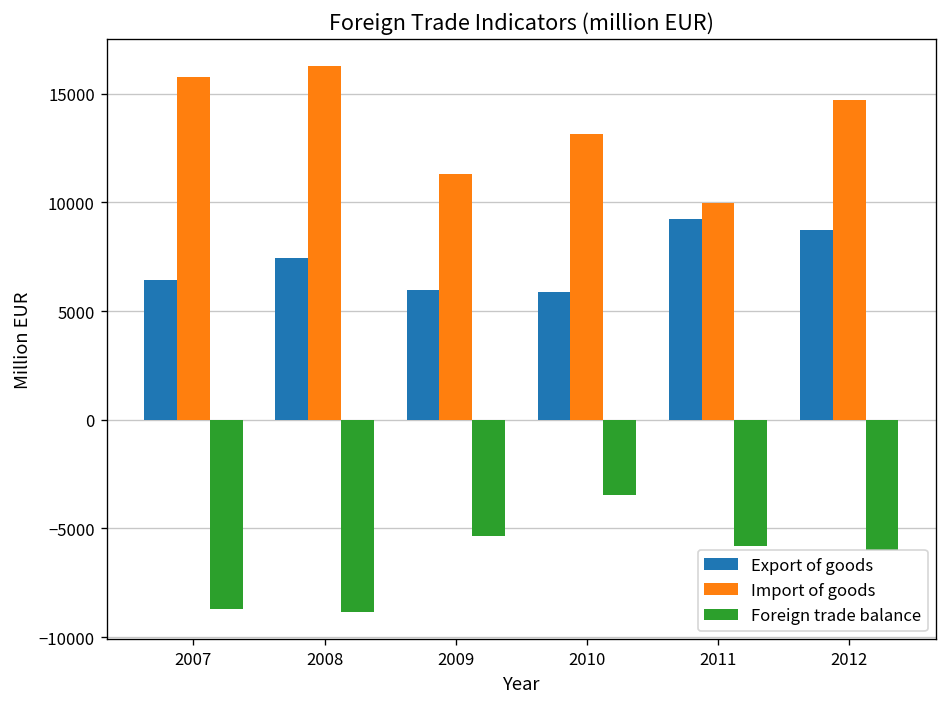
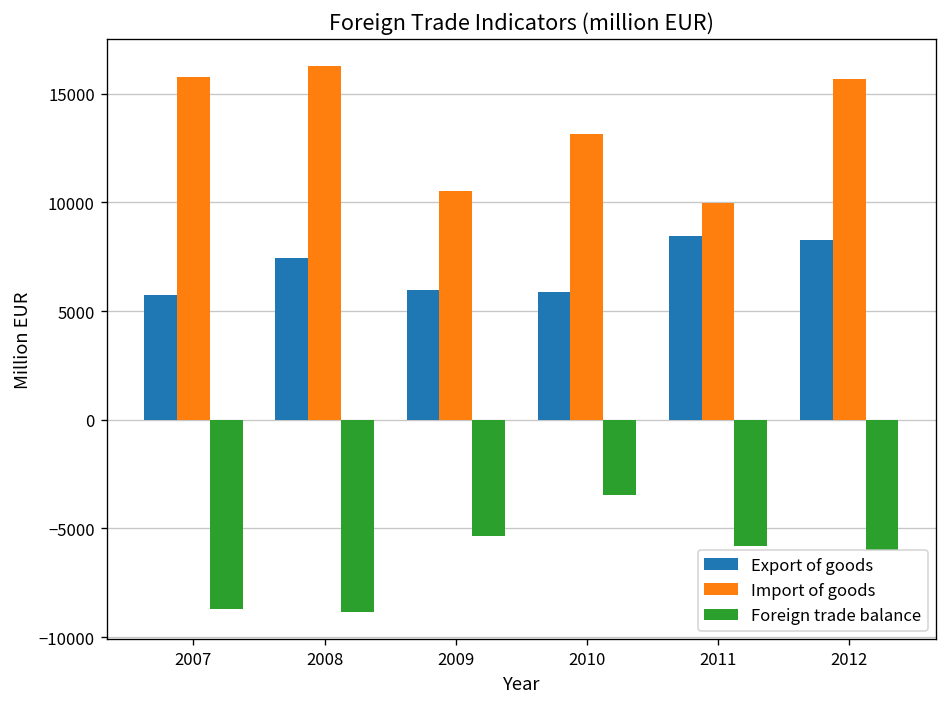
  {
    "Export of goods": {
-     "2007": 6400,
+     "2007": 5800,
      "2008": 7400,
      "2009": 6000,
      "2010": 5900,
-     "2011": 9200,
-     "2012": 8700
+     "2011": 8400,
+     "2012": 8300
    },
    "Import of goods": {
      "2007": 15800,
      "2008": 16300,
-     "2009": 11300,
+     "2009": 10500,
      "2010": 13100,
      "2011": 10000,
-     "2012": 14700
+     "2012": 15700
    },
    "Foreign trade balance": {
      "2007": -8700,
      "2008": -8900,
      "2009": -5400,
      "2010": -3500,
      "2011": -5800,
      "2012": -6000
    }
  }
